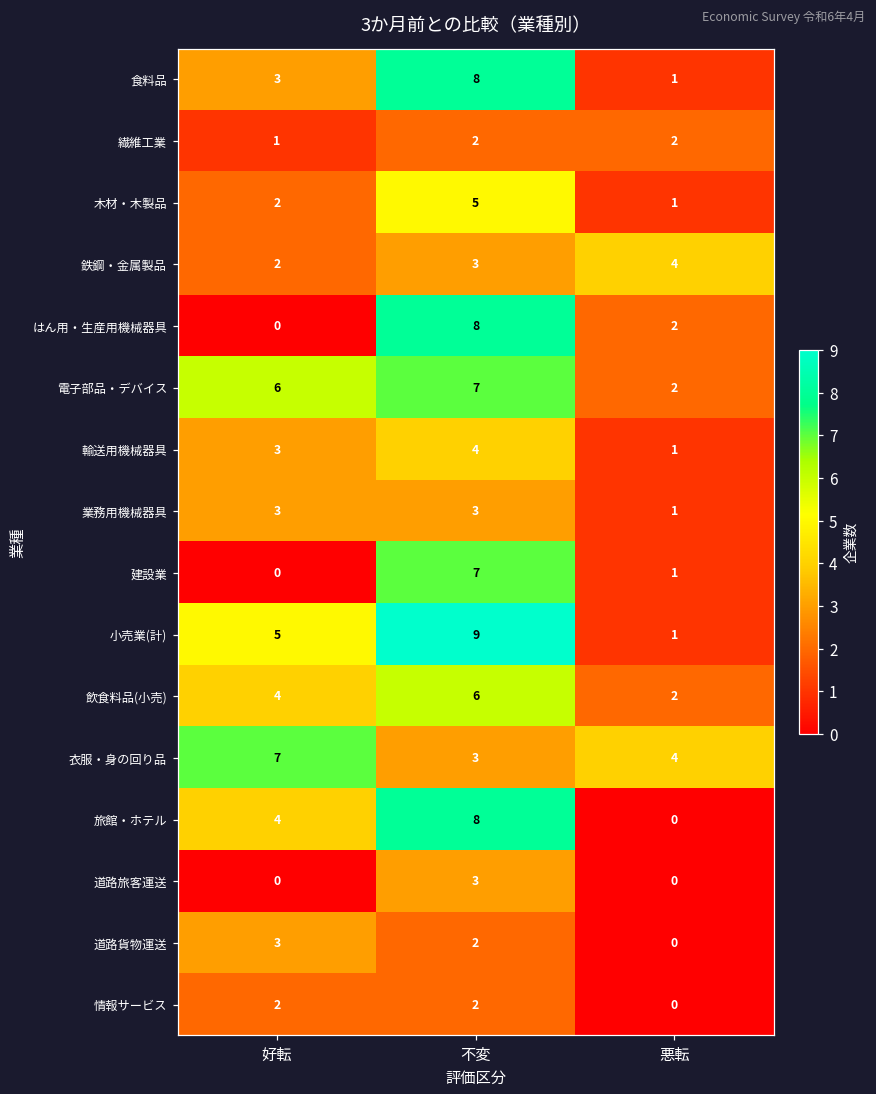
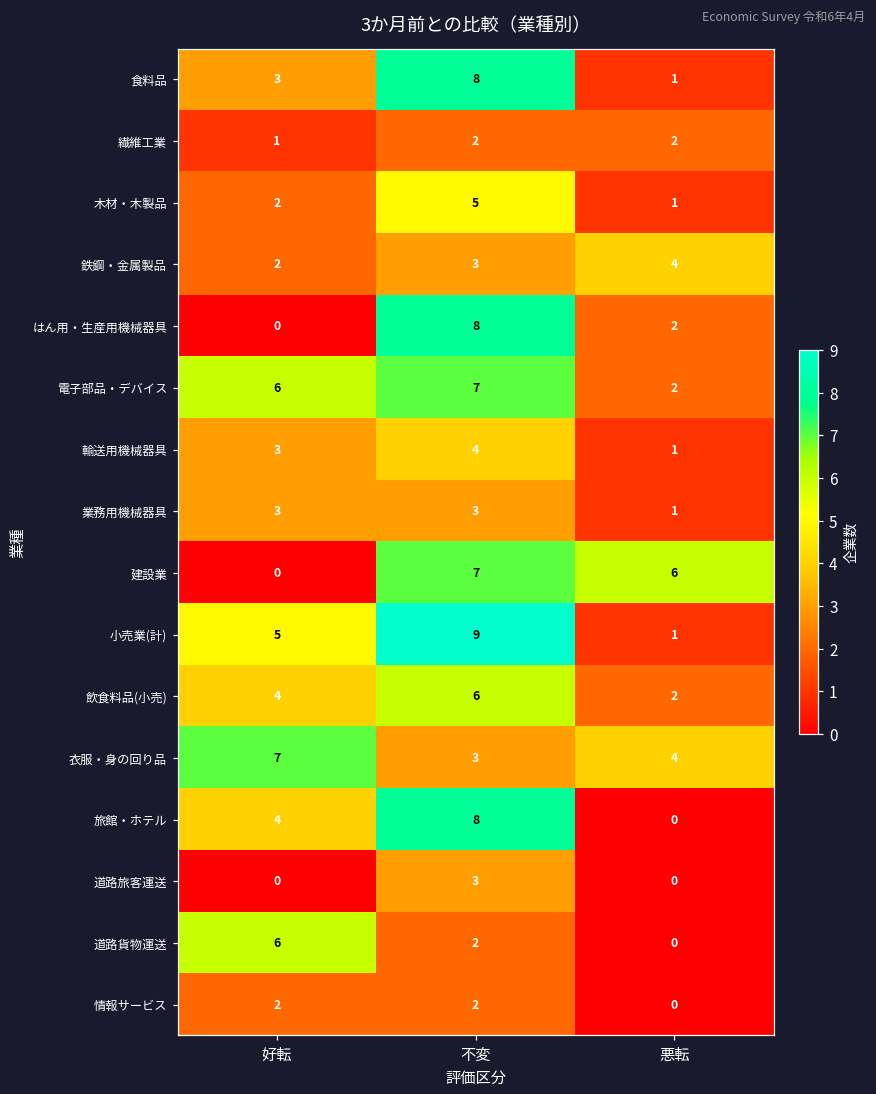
  {
    "食料品": {
      "好転": 3,
      "不変": 8,
      "悪転": 1
    },
    "繊維工業": {
      "好転": 1,
      "不変": 2,
      "悪転": 2
    },
    "木材・木製品": {
      "好転": 2,
      "不変": 5,
      "悪転": 1
    },
    "鉄鋼・金属製品": {
      "好転": 2,
      "不変": 3,
      "悪転": 4
    },
    "はん用・生産用機械器具": {
      "好転": 0,
      "不変": 8,
      "悪転": 2
    },
    "電子部品・デバイス": {
      "好転": 6,
      "不変": 7,
      "悪転": 2
    },
    "輸送用機械器具": {
      "好転": 3,
      "不変": 4,
      "悪転": 1
    },
    "業務用機械器具": {
      "好転": 3,
      "不変": 3,
      "悪転": 1
    },
    "建設業": {
      "好転": 0,
      "不変": 7,
-     "悪転": 1
+     "悪転": 6
    },
    "小売業(計)": {
      "好転": 5,
      "不変": 9,
      "悪転": 1
    },
    "飲食料品(小売)": {
      "好転": 4,
      "不変": 6,
      "悪転": 2
    },
    "衣服・身の回り品": {
      "好転": 7,
      "不変": 3,
      "悪転": 4
    },
    "旅館・ホテル": {
      "好転": 4,
      "不変": 8,
      "悪転": 0
    },
    "道路旅客運送": {
      "好転": 0,
      "不変": 3,
      "悪転": 0
    },
    "道路貨物運送": {
-     "好転": 3,
+     "好転": 6,
      "不変": 2,
      "悪転": 0
    },
    "情報サービス": {
      "好転": 2,
      "不変": 2,
      "悪転": 0
    }
  }
